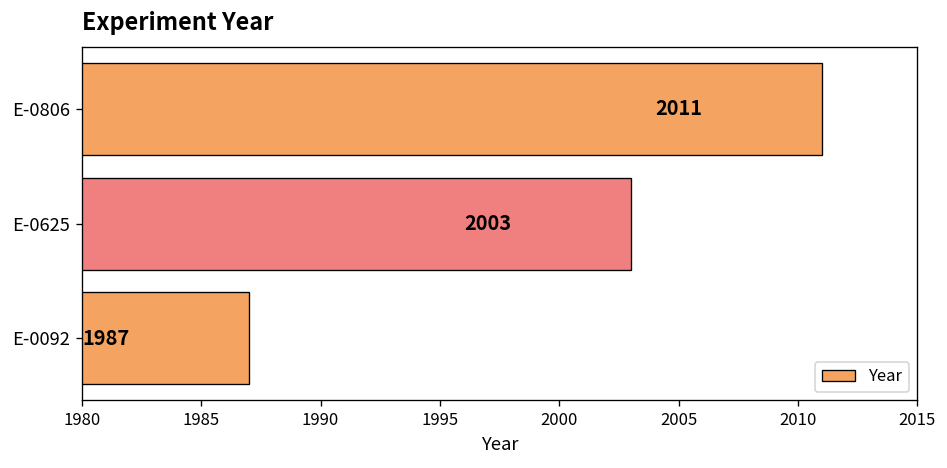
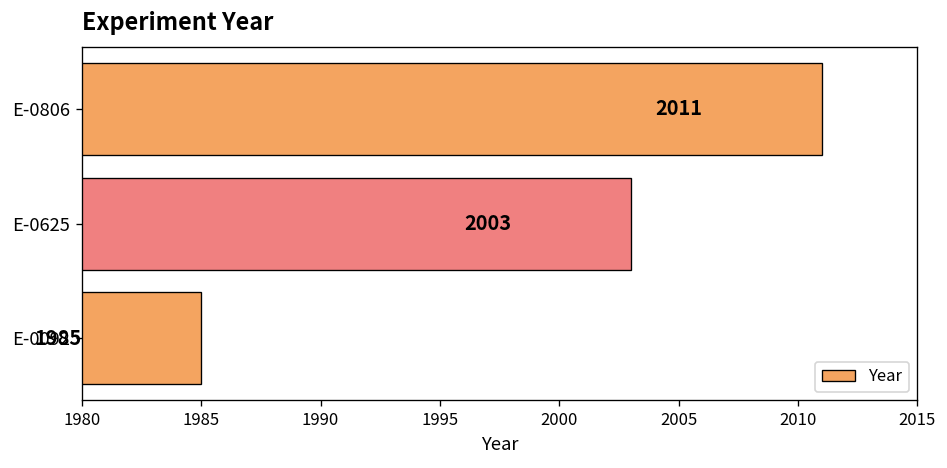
  {
    "E-0806": 2011,
    "E-0625": 2003,
-   "E-0092": 1987
+   "E-0092": 1985
  }
